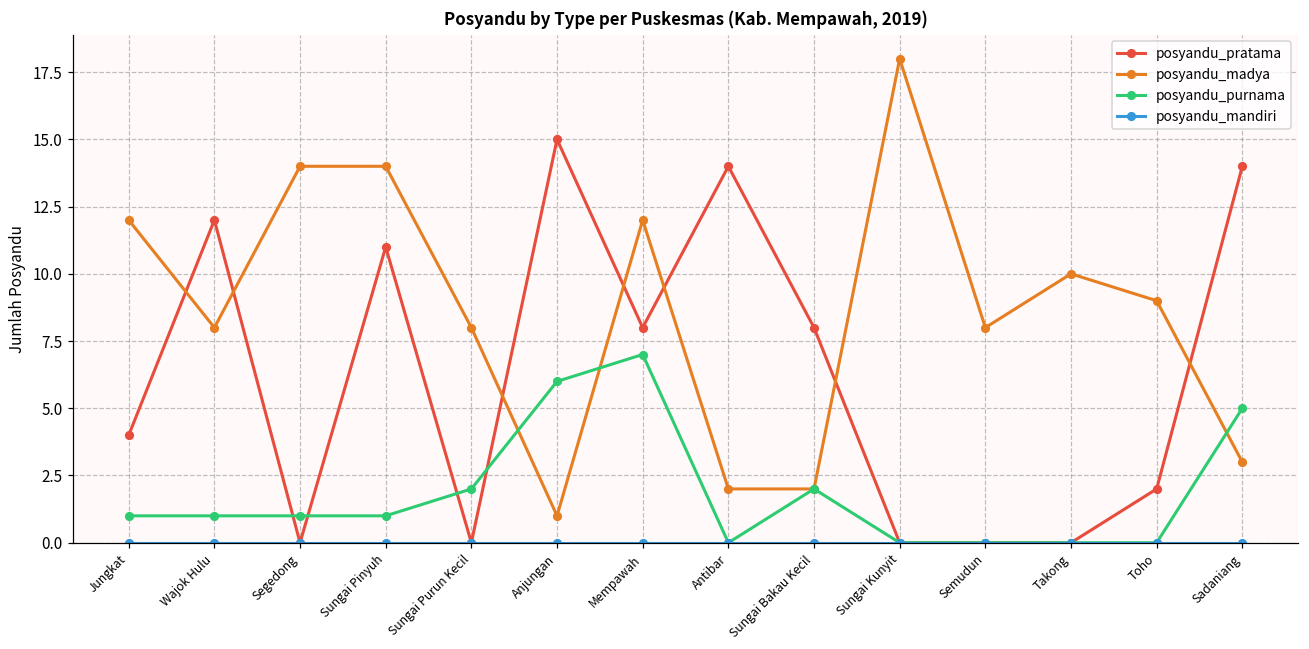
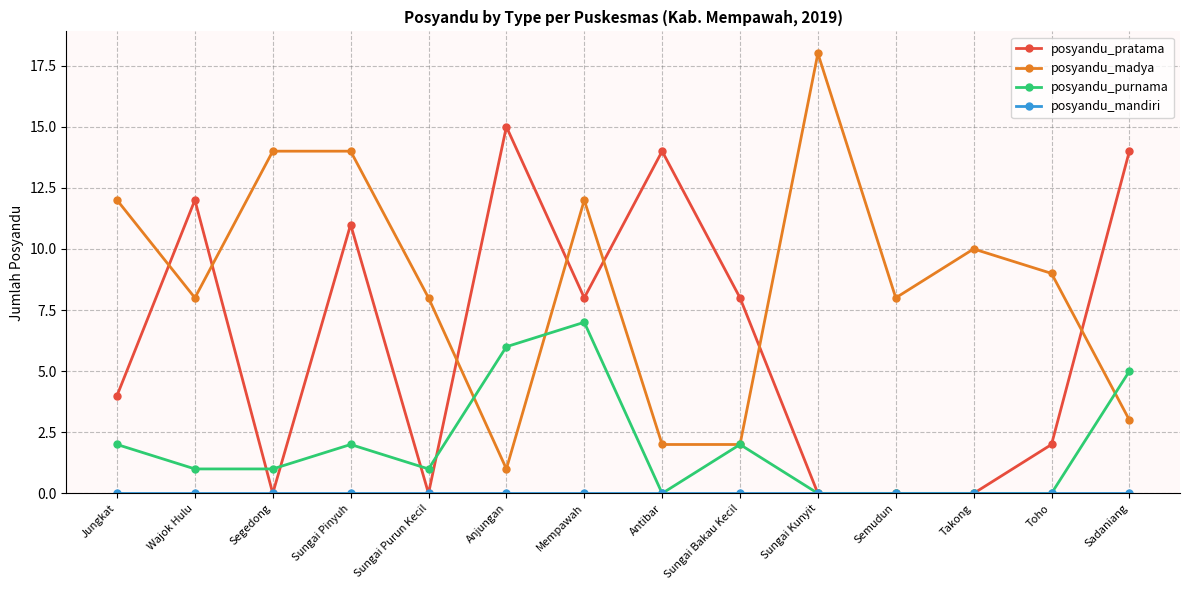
  {
    "posyandu_purnama": {
-     "Jungkat": 1,
+     "Jungkat": 2,
      "Wajok Hulu": 1,
      "Segedong": 1,
-     "Sungai Pinyuh": 1,
-     "Sungai Purun Kecil": 2,
+     "Sungai Pinyuh": 2,
+     "Sungai Purun Kecil": 1,
      "Anjungan": 6,
      "Mempawah": 7,
      "Sadaniang": 5
    },
    "posyandu_mandiri": {
      "Jungkat": 0,
      "Wajok Hulu": 0,
      "Sungai Pinyuh": 0,
      "Anjungan": 0,
      "Mempawah": 0,
      "Sungai Bakau Kecil": 0,
      "Sadaniang": 0
    }
  }
